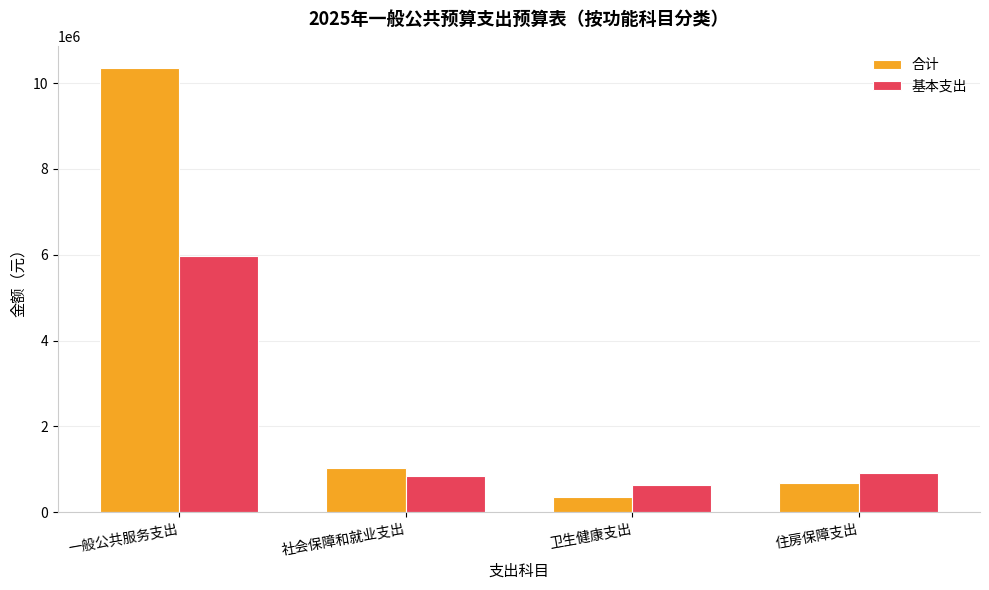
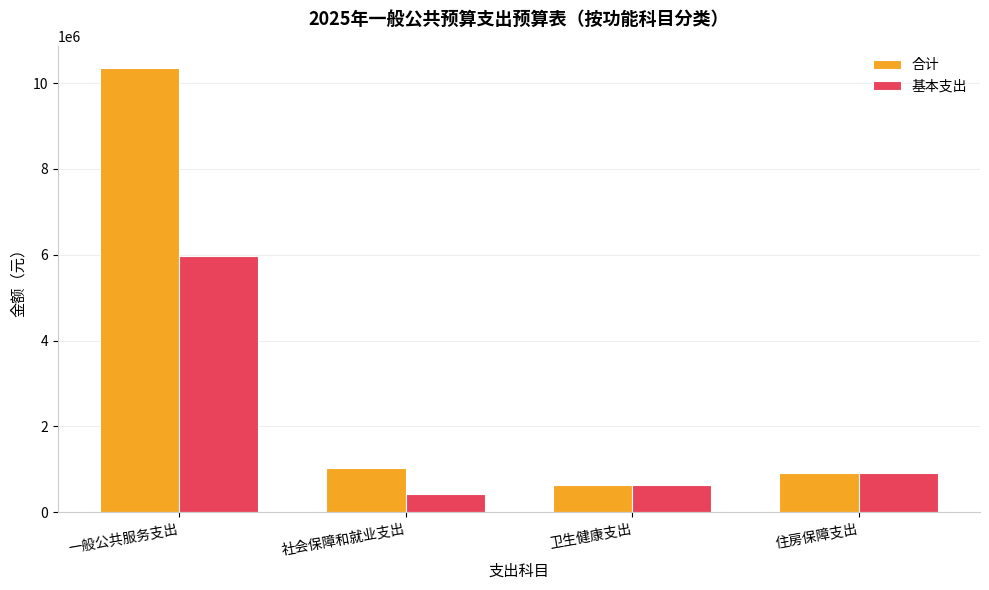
  {
    "合计": {
      "一般公共服务支出": 10300000,
      "社会保障和就业支出": 1000000,
-     "卫生健康支出": 400000,
-     "住房保障支出": 700000
+     "卫生健康支出": 600000,
+     "住房保障支出": 900000
    },
    "基本支出": {
      "一般公共服务支出": 6000000,
-     "社会保障和就业支出": 900000,
+     "社会保障和就业支出": 400000,
      "卫生健康支出": 600000,
      "住房保障支出": 900000
    }
  }
